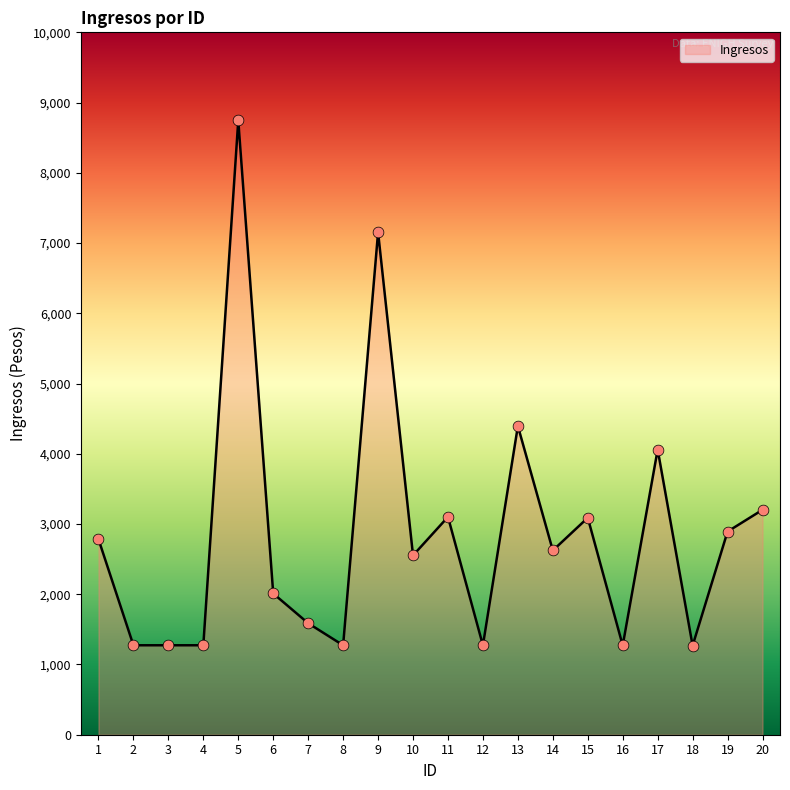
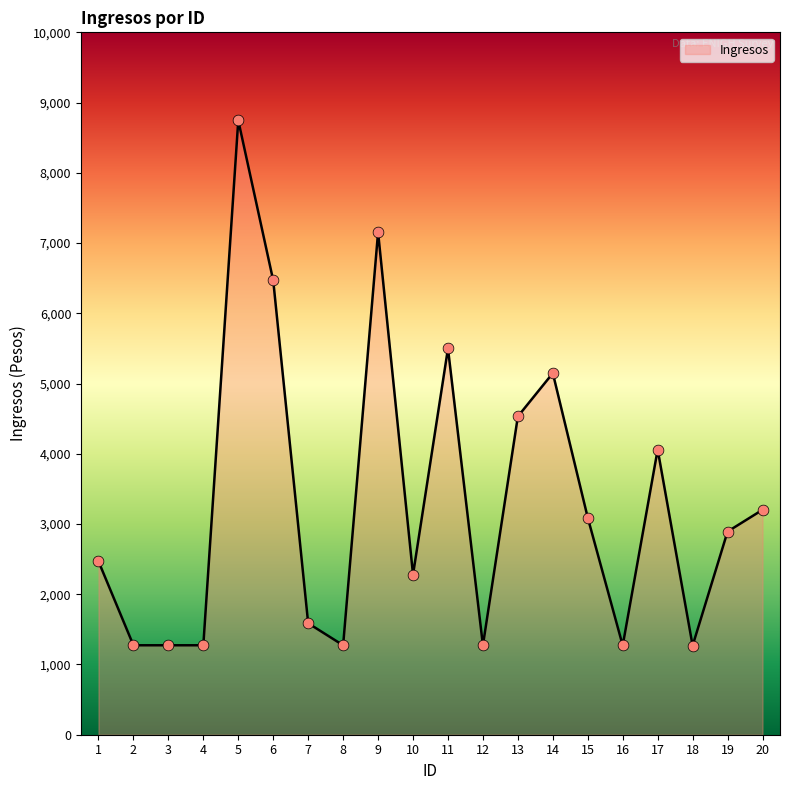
  {
-   "1": "2,800",
+   "1": "2,500",
    "2": "1,300",
    "3": "1,300",
    "4": "1,300",
    "5": "8,700",
-   "6": "2,000",
+   "6": "6,500",
    "7": "1,600",
    "8": "1,300",
    "9": "7,200",
-   "10": "2,600",
-   "11": "3,100",
+   "10": "2,300",
+   "11": "5,500",
    "12": "1,300",
-   "13": "4,400",
-   "14": "2,600",
+   "13": "4,500",
+   "14": "5,100",
    "15": "3,100",
    "16": "1,300",
    "17": "4,100",
    "18": "1,300",
    "19": "2,900",
    "20": "3,200"
  }
